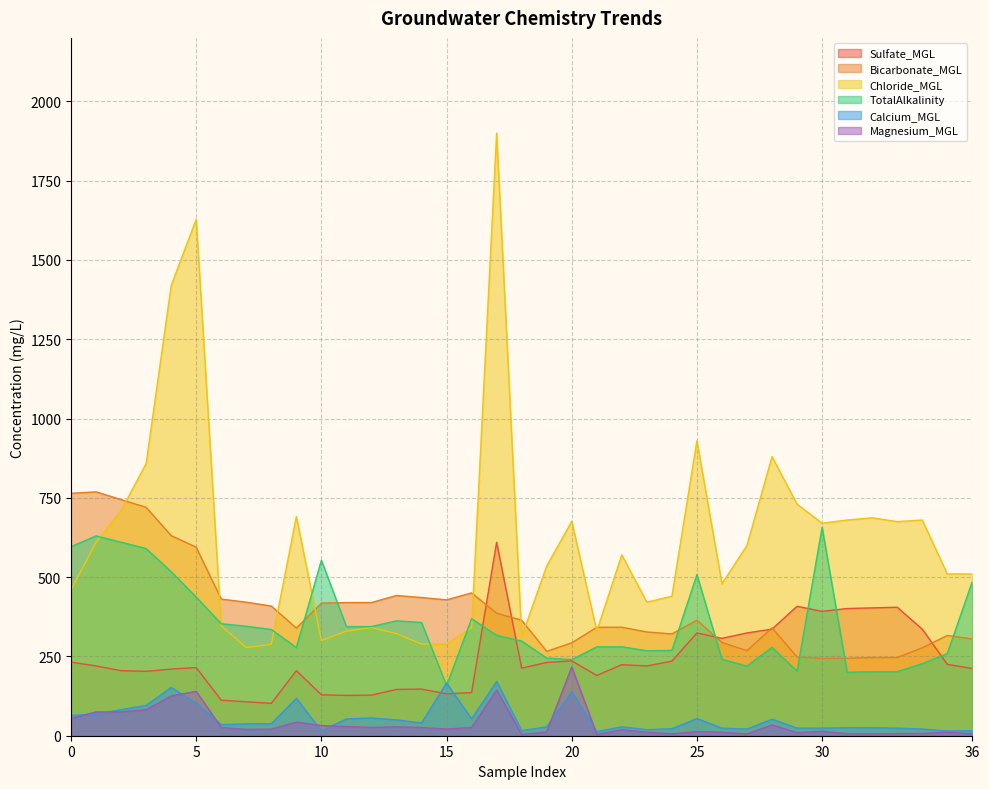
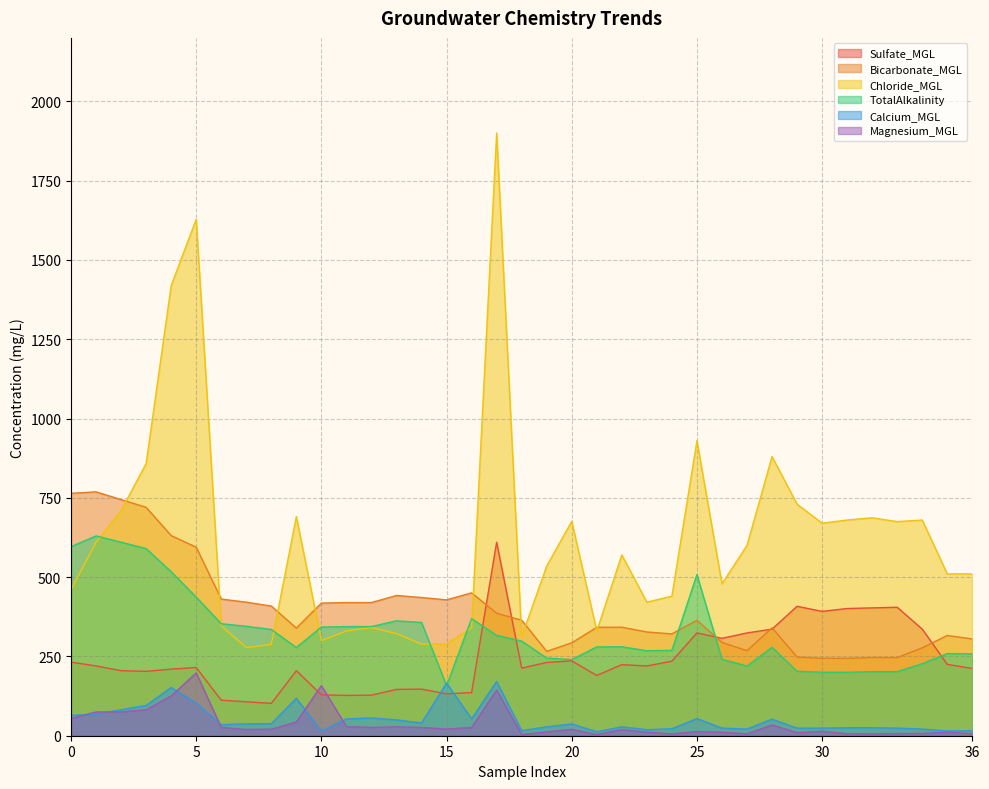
  {
    "TotalAlkalinity": {
      "0": 600,
      "5": 440,
-     "10": 550,
+     "10": 340,
      "25": 510,
-     "30": 660,
-     "36": 490
+     "30": 200,
+     "36": 260
    },
    "Calcium_MGL": {
      "0": 60,
      "5": 100,
      "10": 20,
-     "20": 140,
+     "20": 40,
      "25": 50,
      "30": 20,
      "36": 20
    },
    "Magnesium_MGL": {
      "0": 50,
-     "5": 140,
-     "10": 30,
+     "5": 200,
+     "10": 160,
      "15": 20,
-     "20": 220,
+     "20": 20,
      "25": 10,
      "30": 10,
      "36": 10
    }
  }
